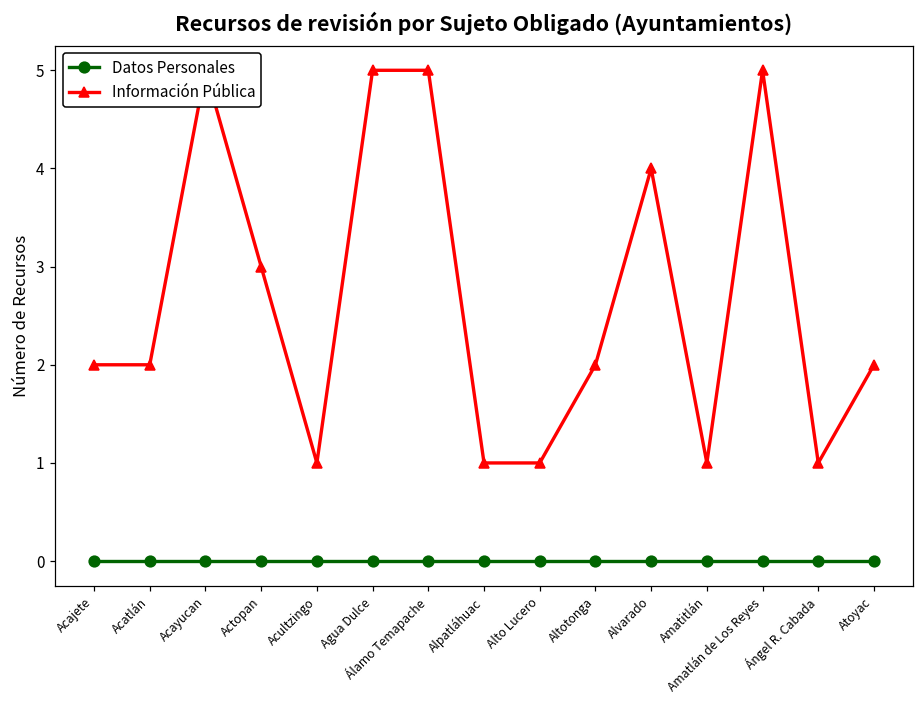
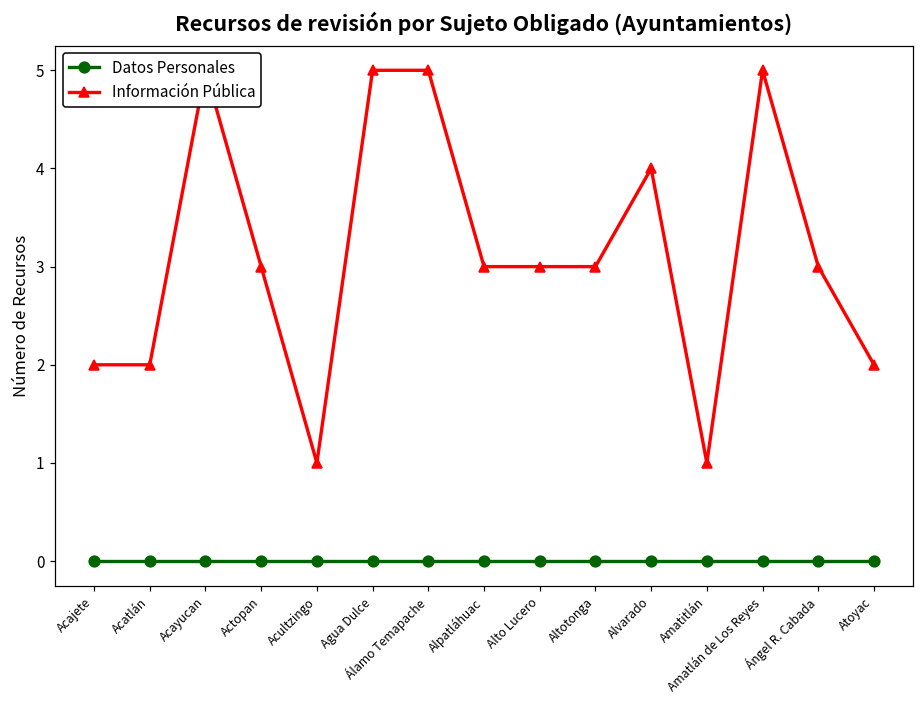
  {
    "Datos Personales": {
      "Acajete": 0,
      "Acatlán": 0,
      "Acayucan": 0,
      "Actopan": 0,
      "Acultzingo": 0,
      "Agua Dulce": 0,
      "Álamo Temapache": 0,
      "Alpatláhuac": 0,
      "Alto Lucero": 0,
      "Altotonga": 0,
      "Alvarado": 0,
      "Amatitlán": 0,
      "Amatlán de Los Reyes": 0,
      "Ángel R. Cabada": 0,
      "Atoyac": 0
    },
    "Información Pública": {
      "Acajete": 2,
      "Acatlán": 2,
      "Actopan": 3,
      "Acultzingo": 1,
      "Agua Dulce": 5,
      "Álamo Temapache": 5,
-     "Alpatláhuac": 1,
-     "Alto Lucero": 1,
-     "Altotonga": 2,
+     "Alpatláhuac": 3,
+     "Alto Lucero": 3,
+     "Altotonga": 3,
      "Alvarado": 4,
      "Amatitlán": 1,
      "Amatlán de Los Reyes": 5,
-     "Ángel R. Cabada": 1,
+     "Ángel R. Cabada": 3,
      "Atoyac": 2
    }
  }
